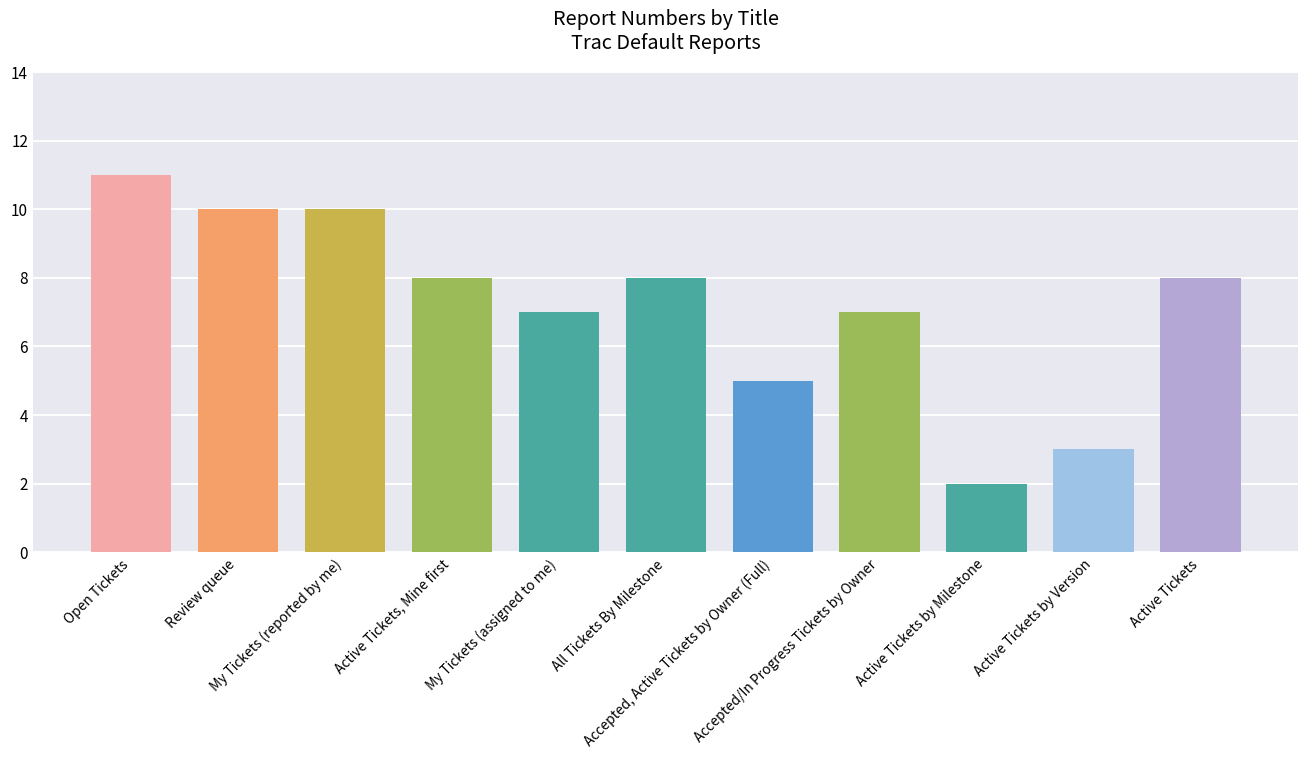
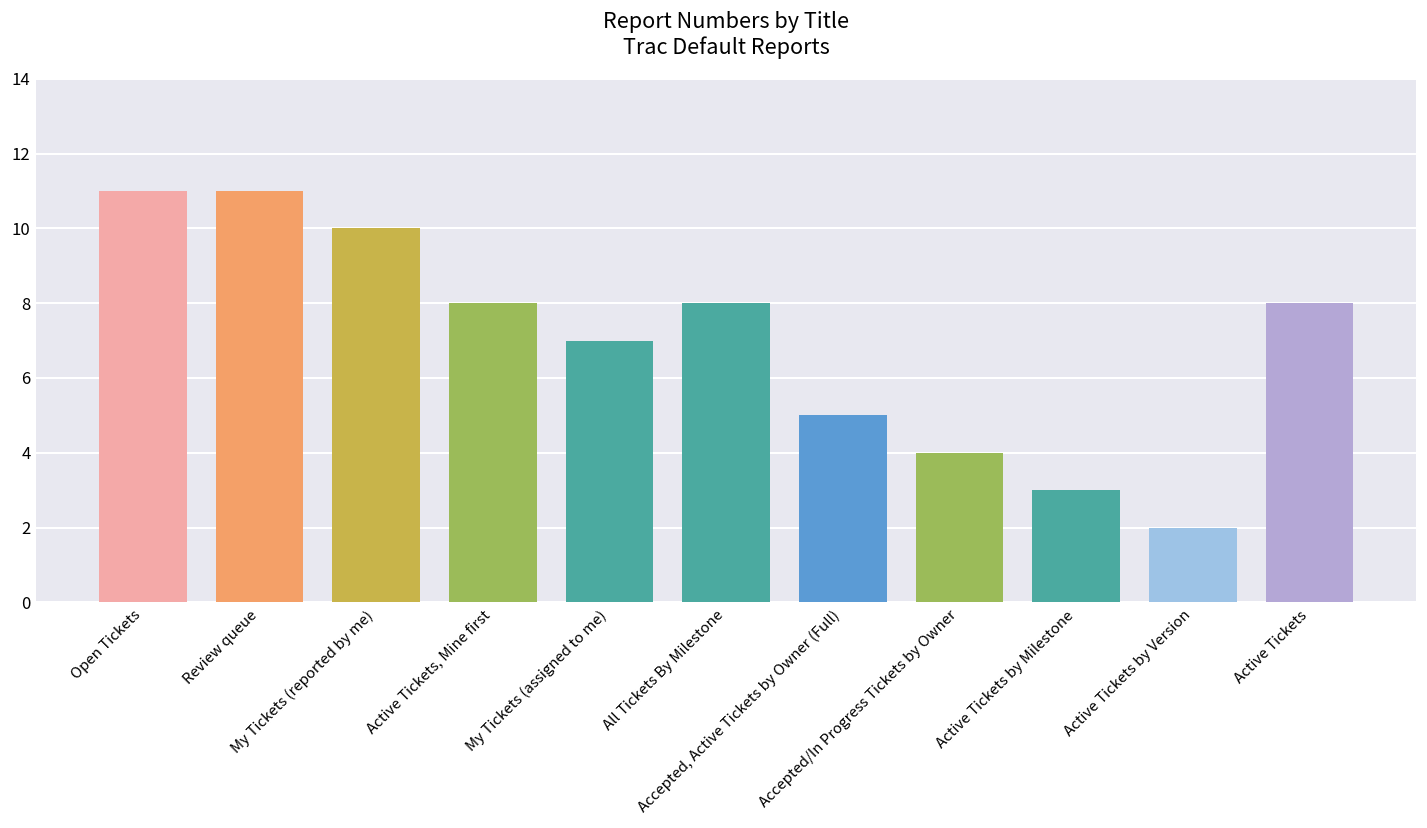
  {
    "Open Tickets": 11,
-   "Review queue": 10,
+   "Review queue": 11,
    "My Tickets (reported by me)": 10,
    "Active Tickets, Mine first": 8,
    "My Tickets (assigned to me)": 7,
    "All Tickets By Milestone": 8,
    "Accepted, Active Tickets by Owner (Full)": 5,
-   "Accepted/In Progress Tickets by Owner": 7,
-   "Active Tickets by Milestone": 2,
-   "Active Tickets by Version": 3,
+   "Accepted/In Progress Tickets by Owner": 4,
+   "Active Tickets by Milestone": 3,
+   "Active Tickets by Version": 2,
    "Active Tickets": 8
  }
